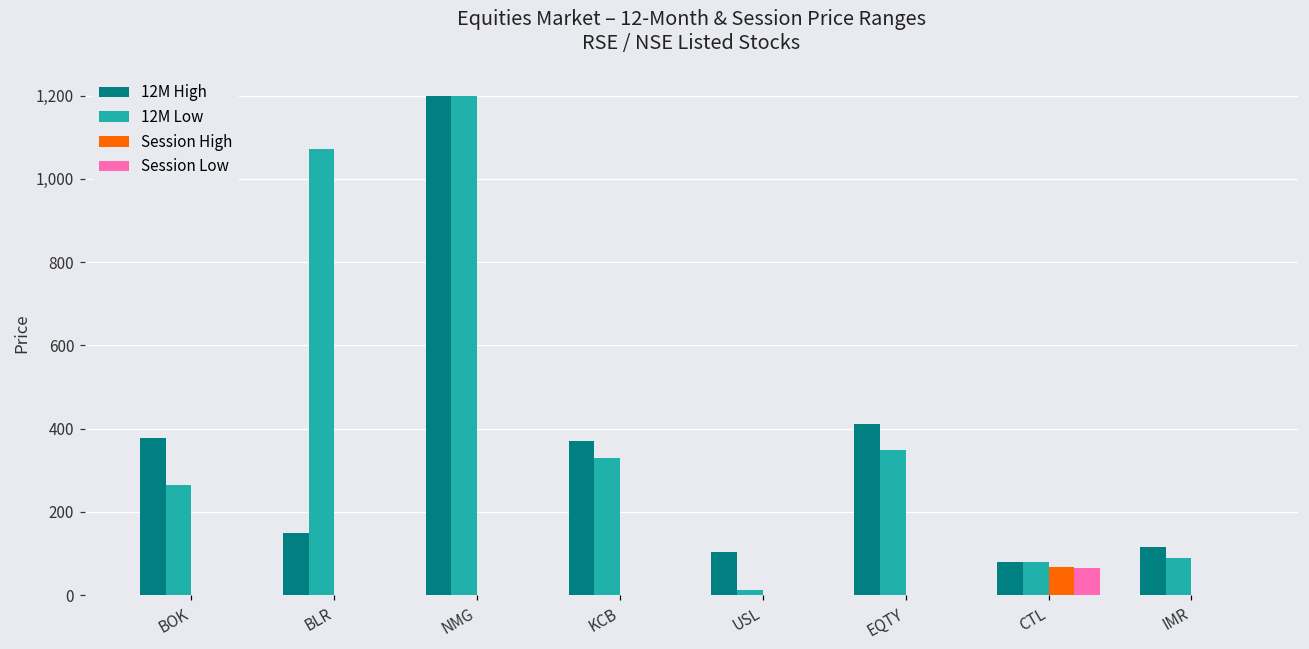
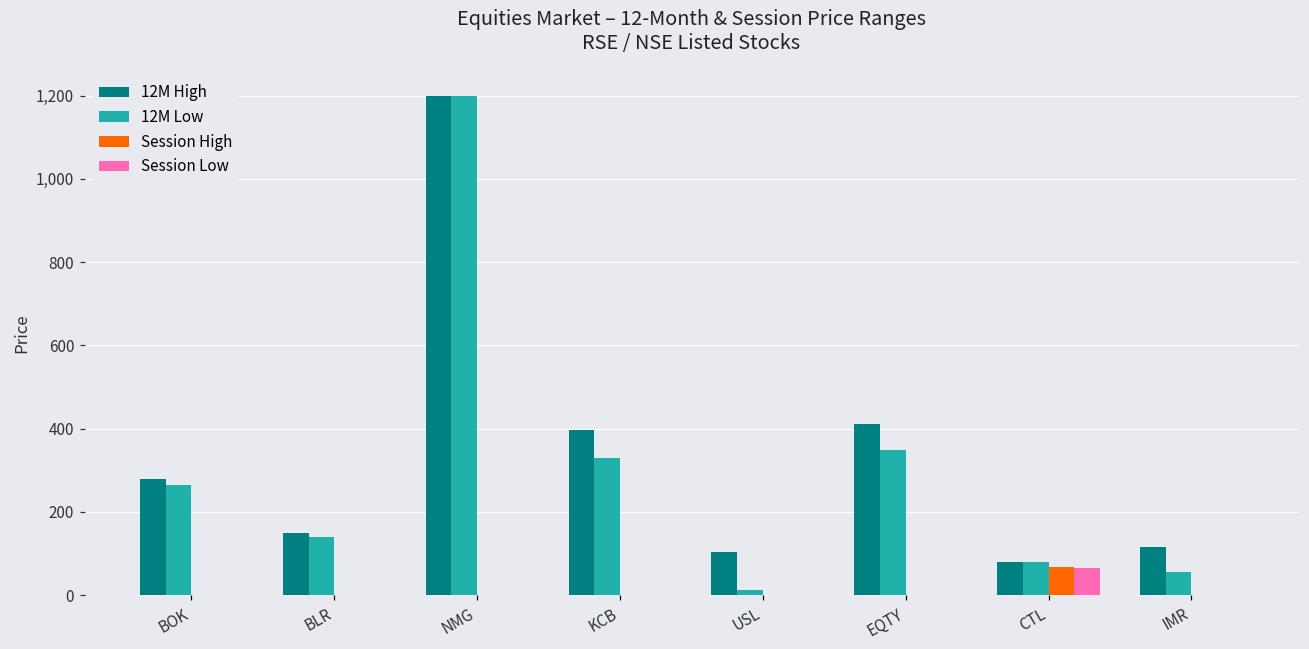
  {
    "12M High": {
-     "BOK": "380",
+     "BOK": "280",
      "BLR": "150",
      "NMG": "1,200",
-     "KCB": "370",
+     "KCB": "400",
      "USL": "100",
      "EQTY": "410",
      "CTL": "80",
      "IMR": "120"
    },
    "12M Low": {
      "BOK": "270",
-     "BLR": "1,070",
+     "BLR": "140",
      "NMG": "1,200",
      "KCB": "330",
      "USL": "10",
      "EQTY": "350",
      "CTL": "80",
-     "IMR": "90"
+     "IMR": "60"
    },
    "Session High": {
      "BOK": "0",
      "BLR": "0",
      "NMG": "0",
      "KCB": "0",
      "USL": "0",
      "EQTY": "0",
      "CTL": "70",
      "IMR": "0"
    },
    "Session Low": {
      "BOK": "0",
      "BLR": "0",
      "NMG": "0",
      "KCB": "0",
      "USL": "0",
      "EQTY": "0",
      "CTL": "70",
      "IMR": "0"
    }
  }
